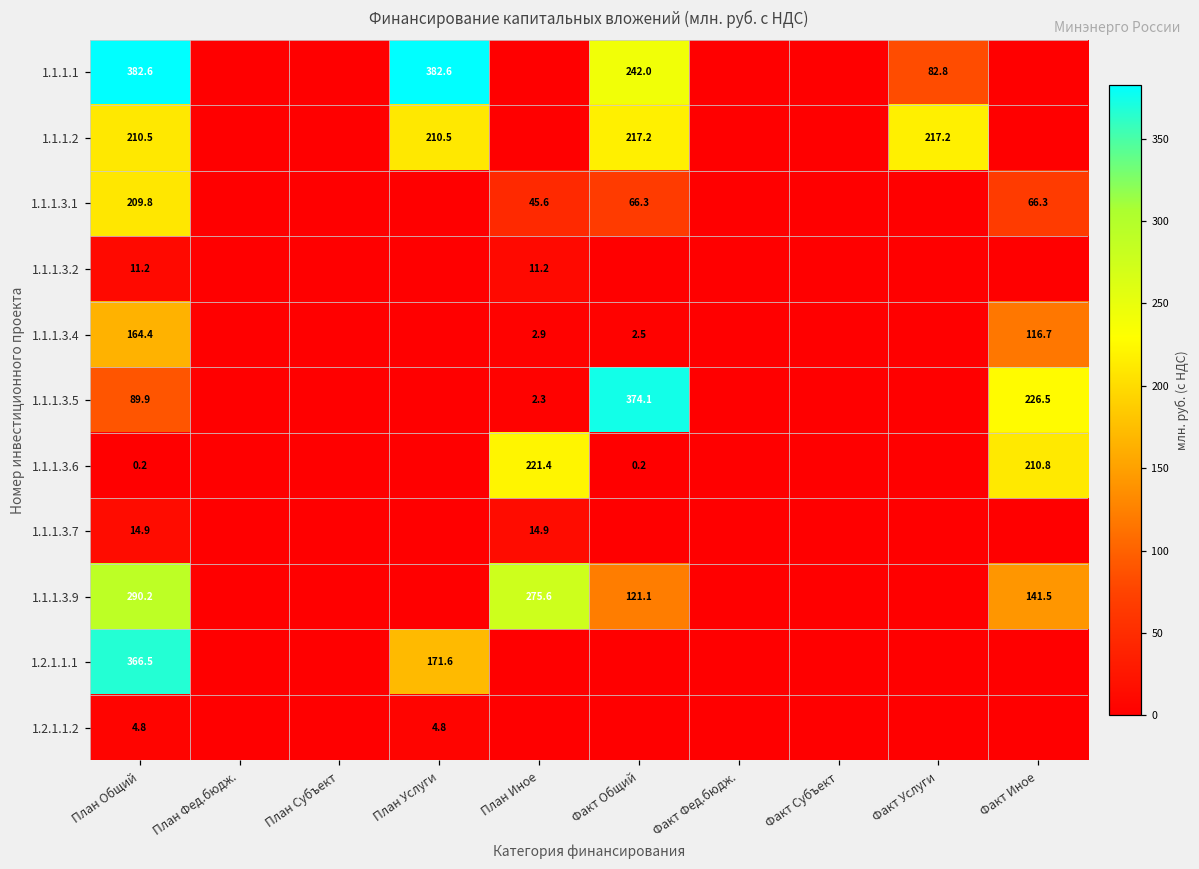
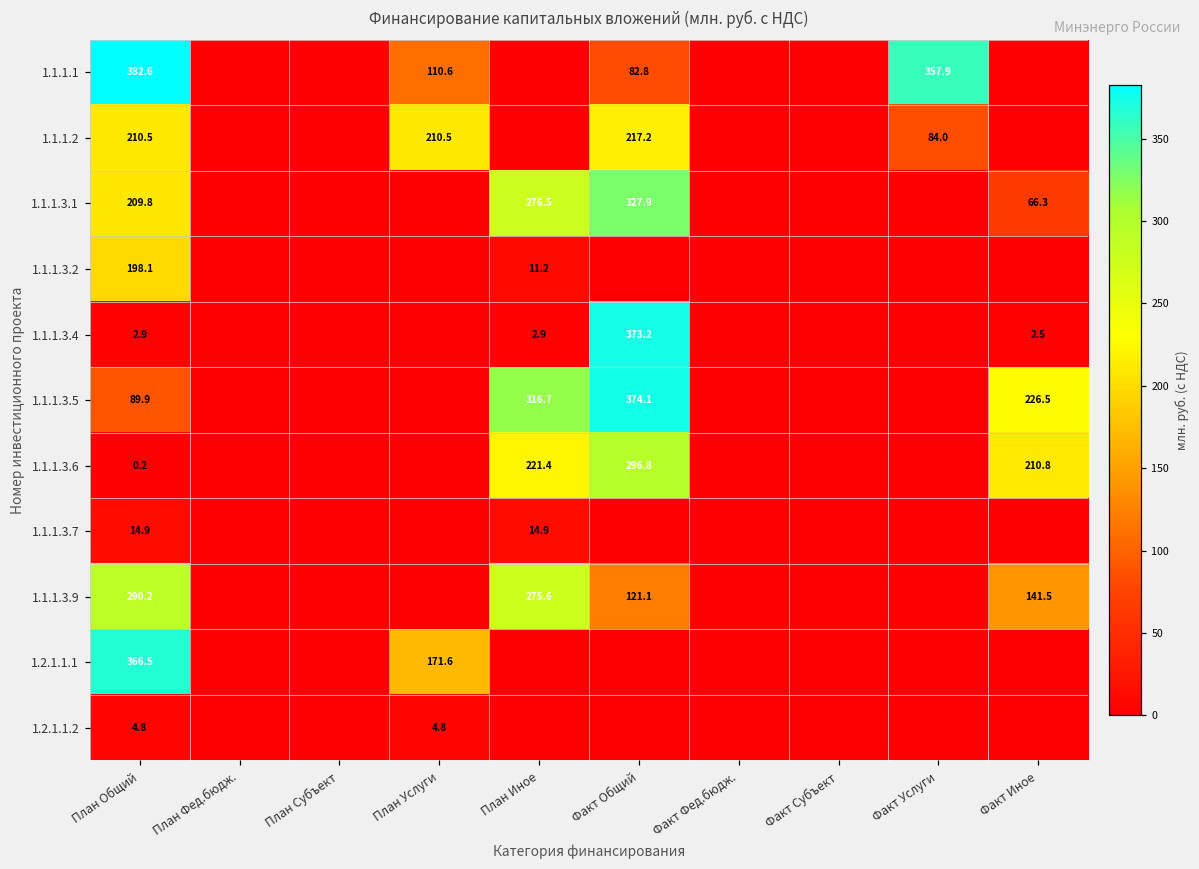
  {
    "1.1.1.1": {
      "План Общий": 382.6,
-     "План Услуги": 382.6,
-     "Факт Общий": 242.0,
-     "Факт Услуги": 82.8
+     "План Услуги": 110.6,
+     "Факт Общий": 82.8,
+     "Факт Услуги": 357.9
    },
    "1.1.1.2": {
      "План Общий": 210.5,
      "План Услуги": 210.5,
      "Факт Общий": 217.2,
-     "Факт Услуги": 217.2
+     "Факт Услуги": 84.0
    },
    "1.1.1.3.1": {
      "План Общий": 209.8,
-     "План Иное": 45.6,
-     "Факт Общий": 66.3,
+     "План Иное": 276.5,
+     "Факт Общий": 327.9,
      "Факт Иное": 66.3
    },
    "1.1.1.3.2": {
-     "План Общий": 11.2,
+     "План Общий": 198.1,
      "План Иное": 11.2
    },
    "1.1.1.3.4": {
-     "План Общий": 164.4,
+     "План Общий": 2.9,
      "План Иное": 2.9,
-     "Факт Общий": 2.5,
-     "Факт Иное": 116.7
+     "Факт Общий": 373.2,
+     "Факт Иное": 2.5
    },
    "1.1.1.3.5": {
      "План Общий": 89.9,
-     "План Иное": 2.3,
+     "План Иное": 316.7,
      "Факт Общий": 374.1,
      "Факт Иное": 226.5
    },
    "1.1.1.3.6": {
      "План Общий": 0.2,
      "План Иное": 221.4,
-     "Факт Общий": 0.2,
+     "Факт Общий": 296.8,
      "Факт Иное": 210.8
    },
    "1.1.1.3.7": {
      "План Общий": 14.9,
      "План Иное": 14.9
    },
    "1.1.1.3.9": {
      "План Общий": 290.2,
      "План Иное": 275.6,
      "Факт Общий": 121.1,
      "Факт Иное": 141.5
    },
    "1.2.1.1.1": {
      "План Общий": 366.5,
      "План Услуги": 171.6
    },
    "1.2.1.1.2": {
      "План Общий": 4.8,
      "План Услуги": 4.8
    }
  }
